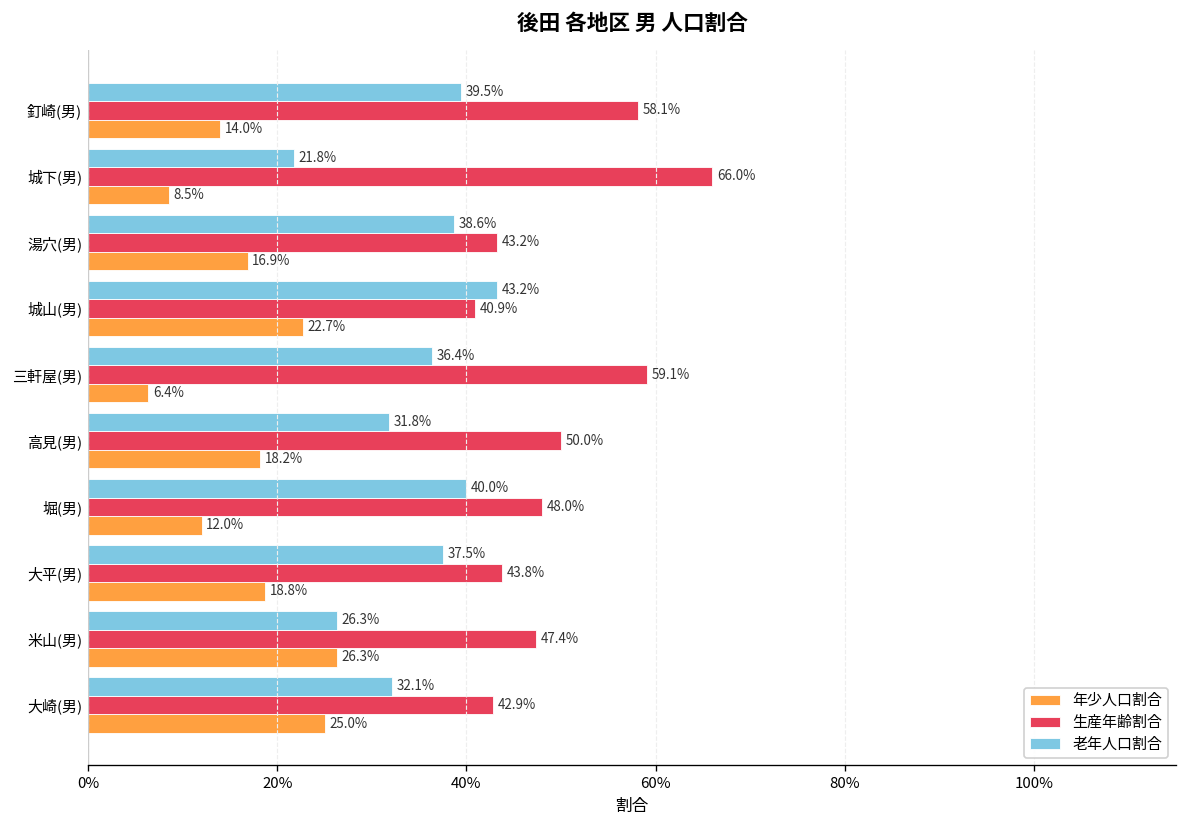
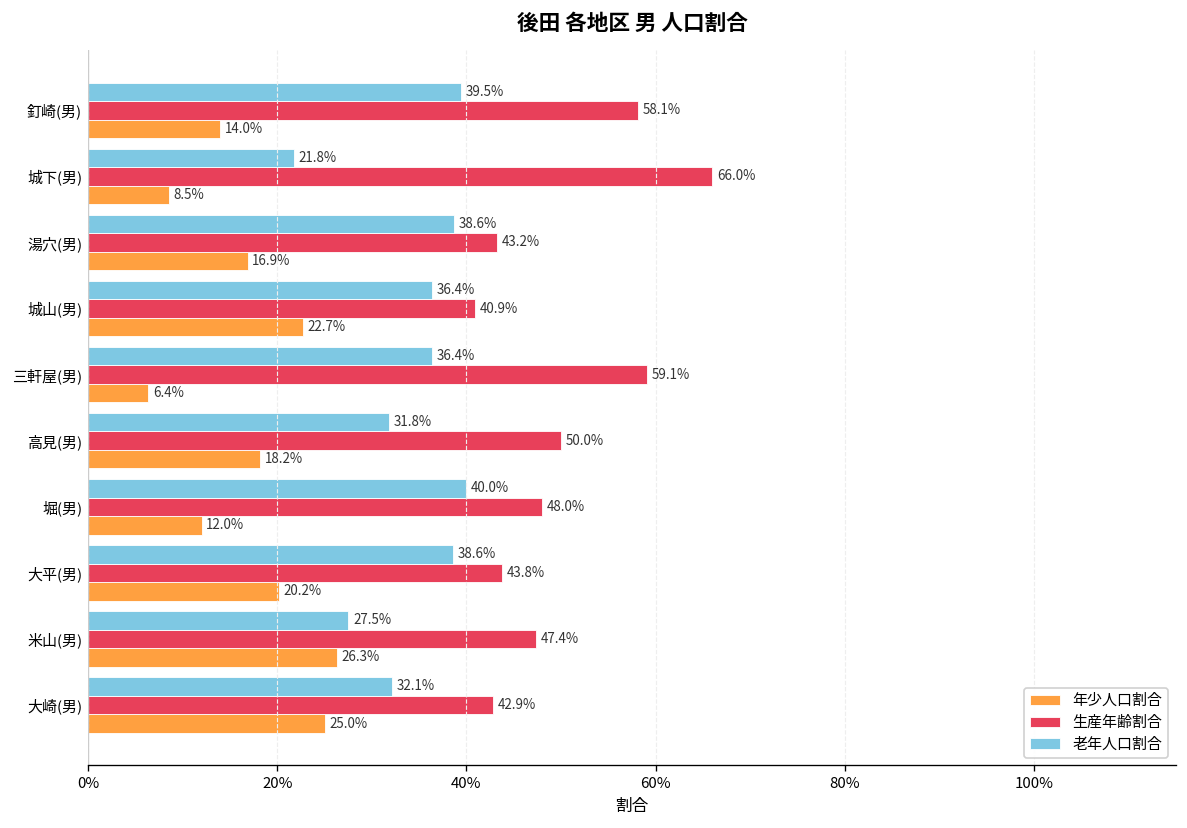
  {
    "年少人口割合": {
      "釘崎(男)": "14.0%",
      "城下(男)": "8.5%",
      "湯穴(男)": "16.9%",
      "城山(男)": "22.7%",
      "三軒屋(男)": "6.4%",
      "高見(男)": "18.2%",
      "堀(男)": "12.0%",
-     "大平(男)": "18.8%",
+     "大平(男)": "20.2%",
      "米山(男)": "26.3%",
      "大崎(男)": "25.0%"
    },
    "生産年齢割合": {
      "釘崎(男)": "58.1%",
      "城下(男)": "66.0%",
      "湯穴(男)": "43.2%",
      "城山(男)": "40.9%",
      "三軒屋(男)": "59.1%",
      "高見(男)": "50.0%",
      "堀(男)": "48.0%",
      "大平(男)": "43.8%",
      "米山(男)": "47.4%",
      "大崎(男)": "42.9%"
    },
    "老年人口割合": {
      "釘崎(男)": "39.5%",
      "城下(男)": "21.8%",
      "湯穴(男)": "38.6%",
-     "城山(男)": "43.2%",
+     "城山(男)": "36.4%",
      "三軒屋(男)": "36.4%",
      "高見(男)": "31.8%",
      "堀(男)": "40.0%",
-     "大平(男)": "37.5%",
-     "米山(男)": "26.3%",
+     "大平(男)": "38.6%",
+     "米山(男)": "27.5%",
      "大崎(男)": "32.1%"
    }
  }
